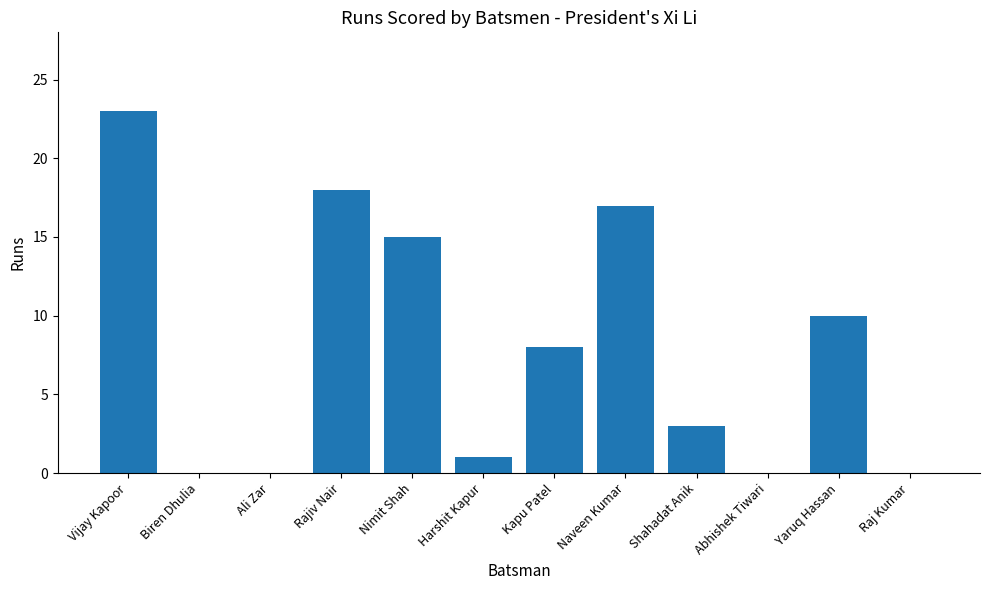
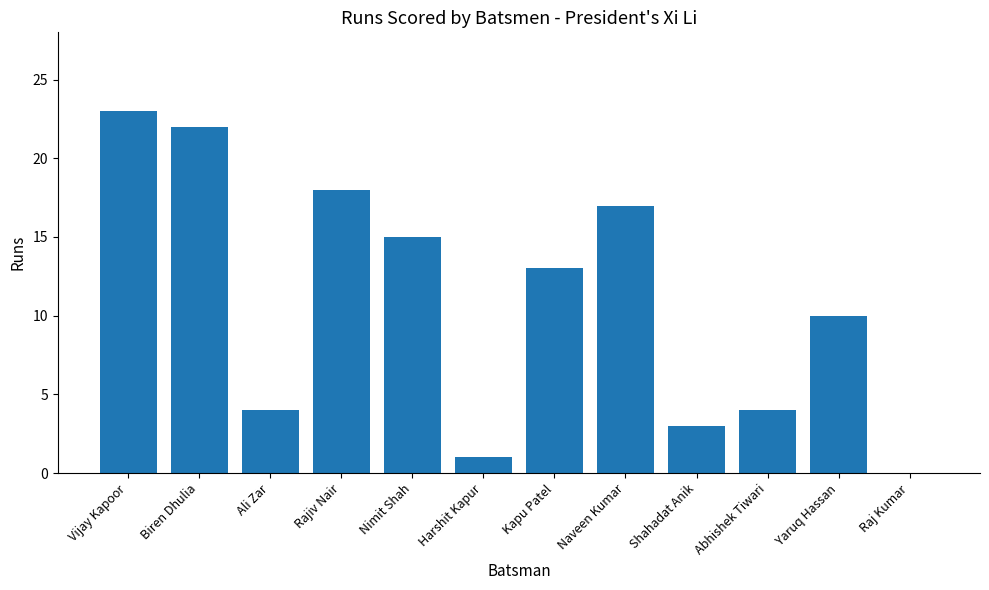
  {
    "Vijay Kapoor": 23,
-   "Biren Dhulia": 0,
-   "Ali Zar": 0,
+   "Biren Dhulia": 22,
+   "Ali Zar": 4,
    "Rajiv Nair": 18,
    "Nimit Shah": 15,
    "Harshit Kapur": 1,
-   "Kapu Patel": 8,
+   "Kapu Patel": 13,
    "Naveen Kumar": 17,
    "Shahadat Anik": 3,
-   "Abhishek Tiwari": 0,
+   "Abhishek Tiwari": 4,
    "Yaruq Hassan": 10,
    "Raj Kumar": 0
  }
